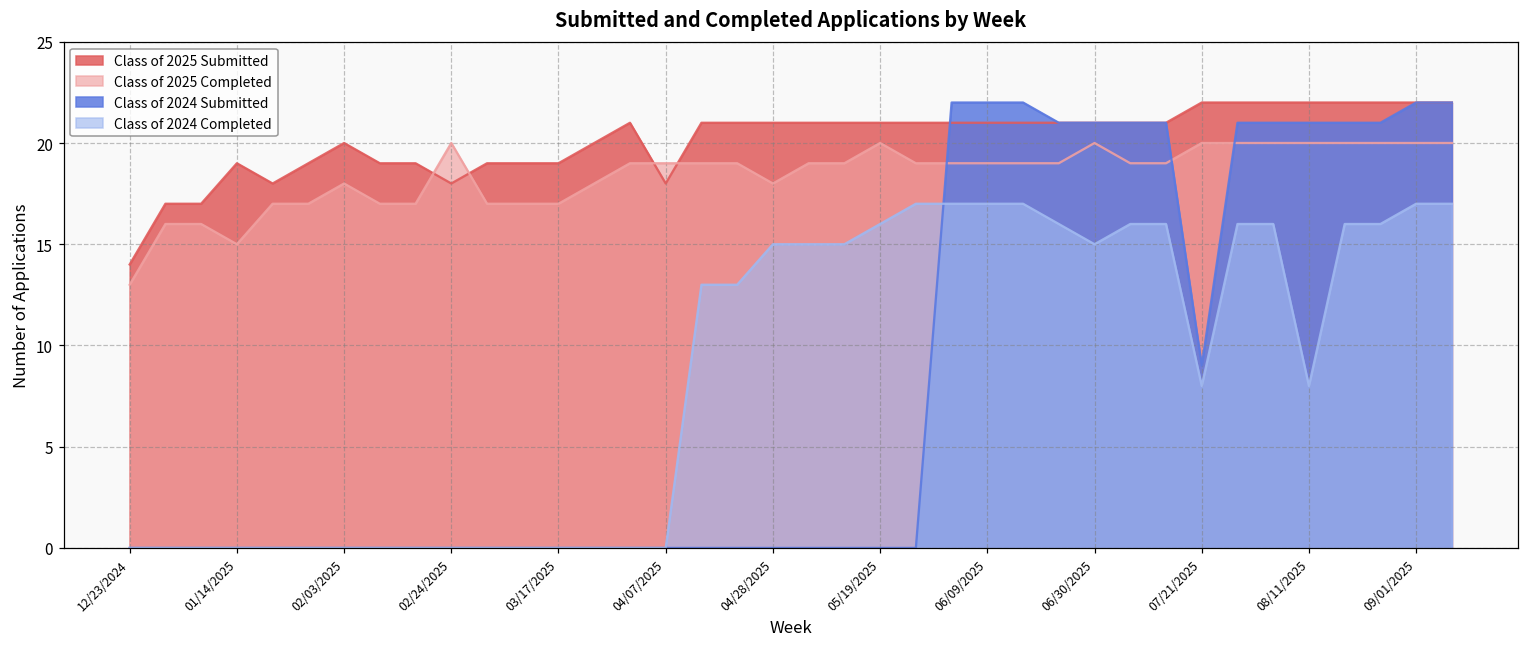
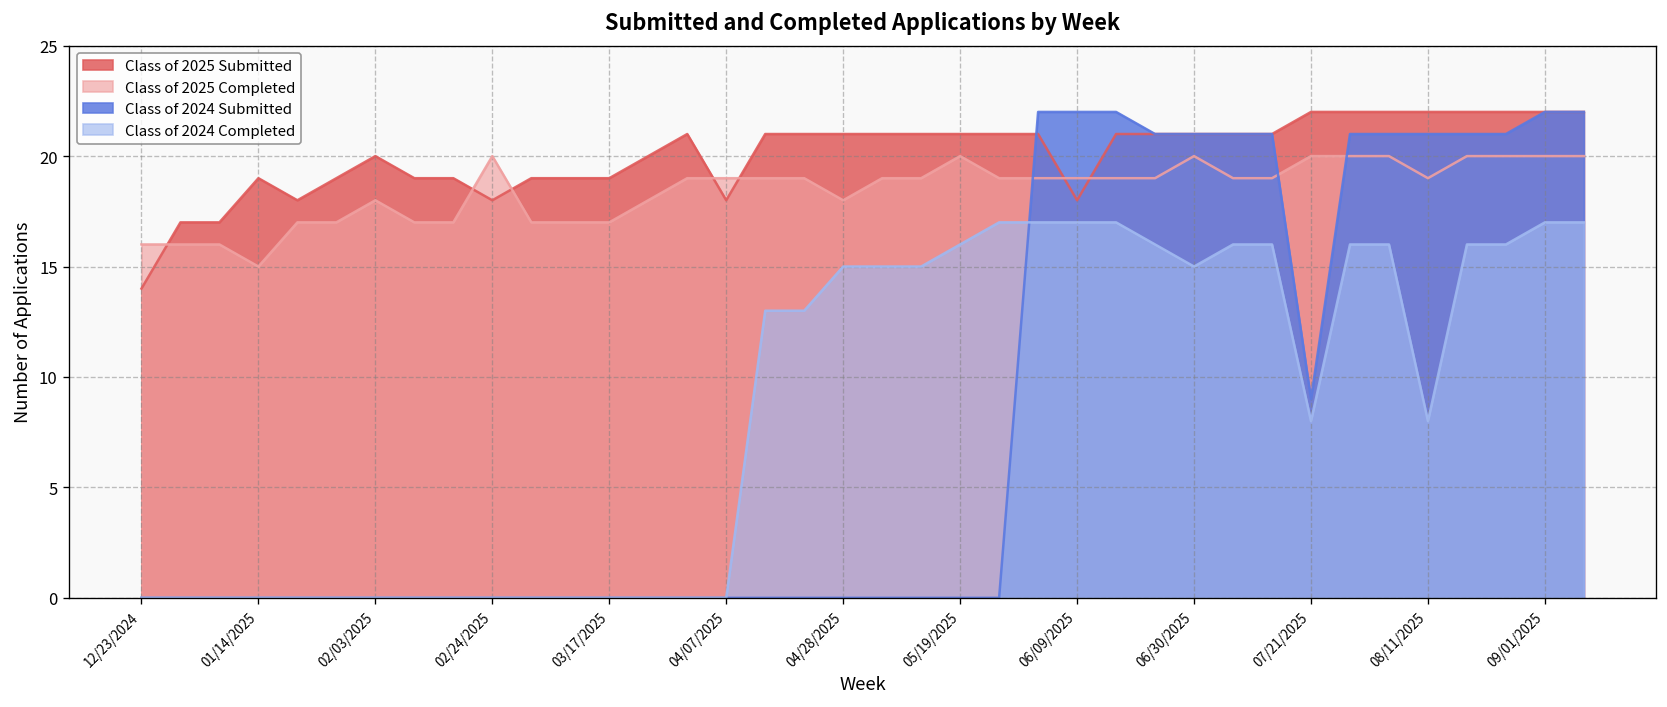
  {
    "Class of 2025 Submitted": {
      "12/23/2024": 14,
      "01/14/2025": 19,
      "02/03/2025": 20,
      "02/24/2025": 18,
      "03/17/2025": 19,
      "04/07/2025": 18,
      "04/28/2025": 21,
      "05/19/2025": 21,
-     "06/09/2025": 21,
+     "06/09/2025": 18,
      "07/21/2025": 22,
      "08/11/2025": 22
    },
    "Class of 2025 Completed": {
-     "12/23/2024": 13,
+     "12/23/2024": 16,
      "01/14/2025": 15,
      "02/03/2025": 18,
      "02/24/2025": 20,
      "03/17/2025": 17,
      "04/07/2025": 19,
      "04/28/2025": 18,
      "05/19/2025": 20,
      "06/09/2025": 19,
      "06/30/2025": 20,
      "07/21/2025": 20,
-     "08/11/2025": 20,
+     "08/11/2025": 19,
      "09/01/2025": 20
    },
    "Class of 2024 Submitted": {
      "04/28/2025": 0,
      "05/19/2025": 0,
      "06/09/2025": 22,
      "07/21/2025": 9,
      "08/11/2025": 21
    },
    "Class of 2024 Completed": {
      "04/28/2025": 15,
      "05/19/2025": 16,
      "06/09/2025": 17,
      "06/30/2025": 15,
      "07/21/2025": 8,
      "08/11/2025": 8,
      "09/01/2025": 17
    }
  }
